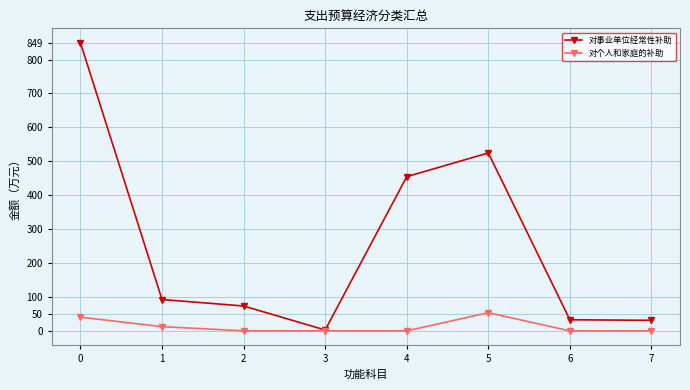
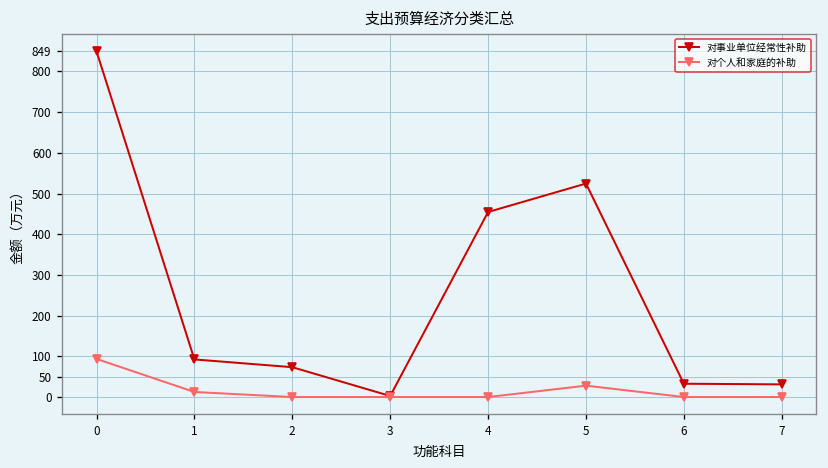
  {
    "对事业单位经常性补助": {
      "0": 850,
      "1": 90,
      "2": 70,
      "4": 450,
      "5": 520,
      "6": 30,
      "7": 30
    },
    "对个人和家庭的补助": {
-     "0": 40,
+     "0": 90,
      "1": 10,
      "2": 0,
      "4": 0,
-     "5": 50,
+     "5": 30,
      "6": 0,
      "7": 0
    }
  }
